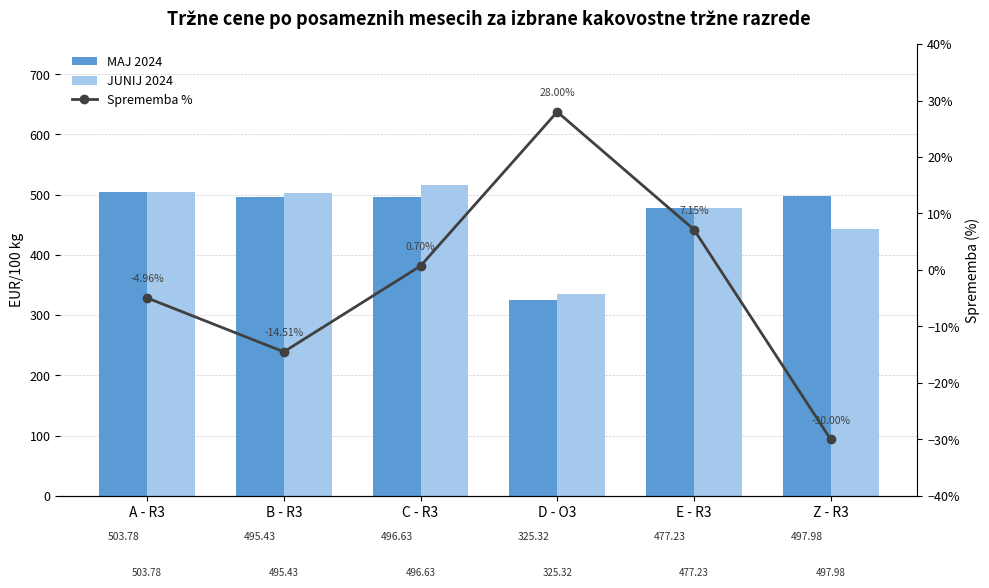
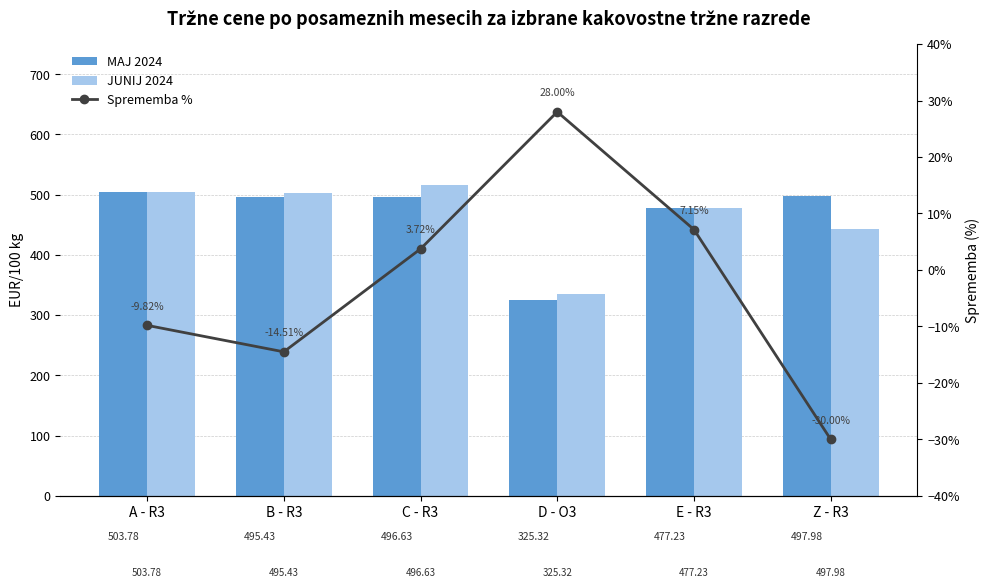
  {
    "Sprememba %": {
-     "A - R3": "-4.96%",
+     "A - R3": "-9.82%",
      "B - R3": "-14.51%",
-     "C - R3": "0.70%",
+     "C - R3": "3.72%",
      "D - O3": "28.00%",
      "E - R3": "7.15%",
      "Z - R3": "-30.00%"
    }
  }
